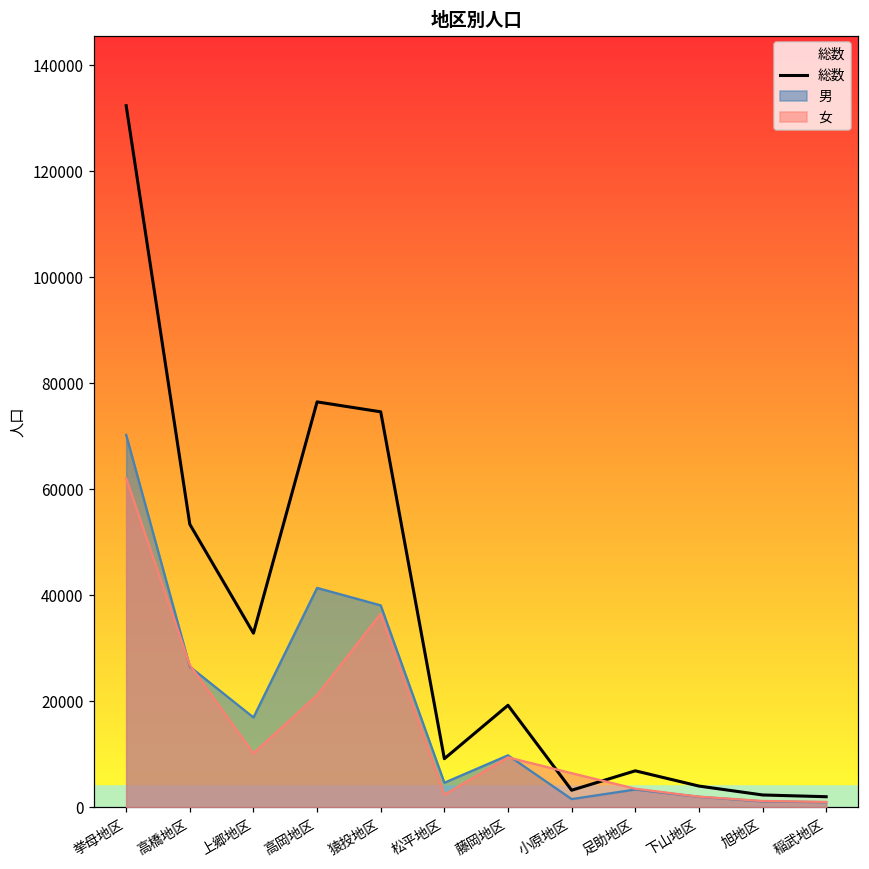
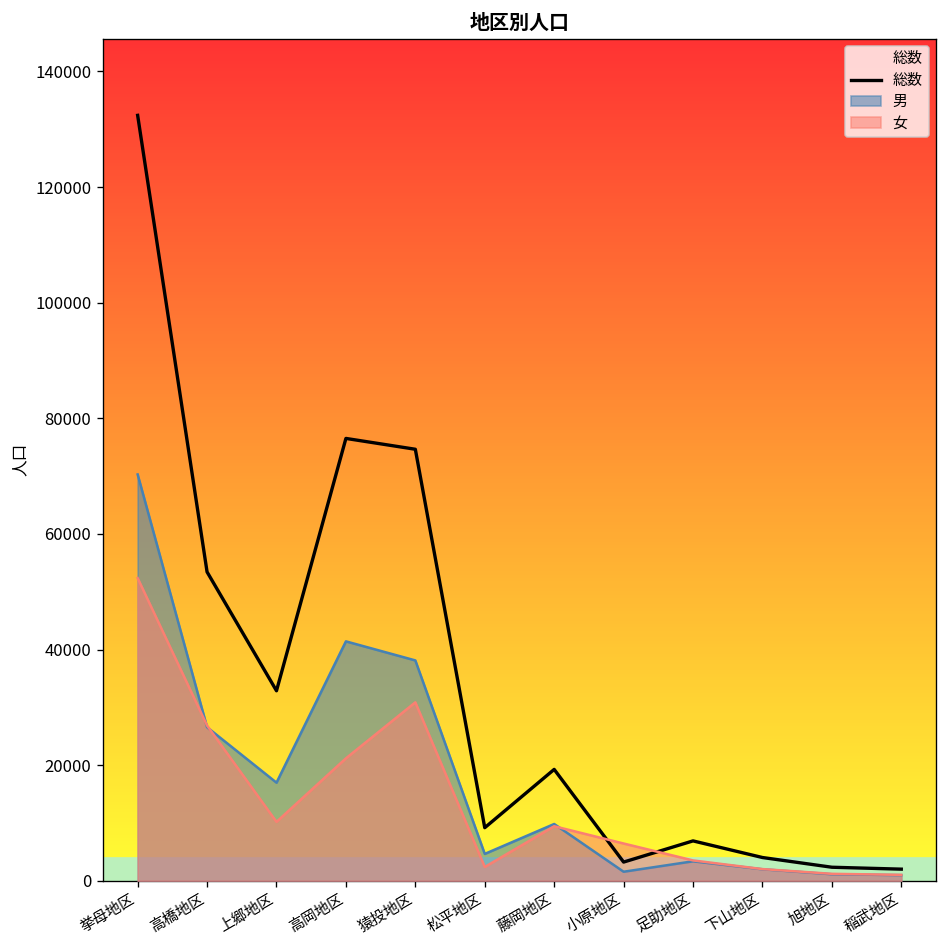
  {
    "女": {
-     "挙母地区": 62000,
+     "挙母地区": 52000,
      "上郷地区": 10000,
      "高岡地区": 21000,
-     "猿投地区": 37000,
+     "猿投地区": 31000,
      "小原地区": 6000
    }
  }
